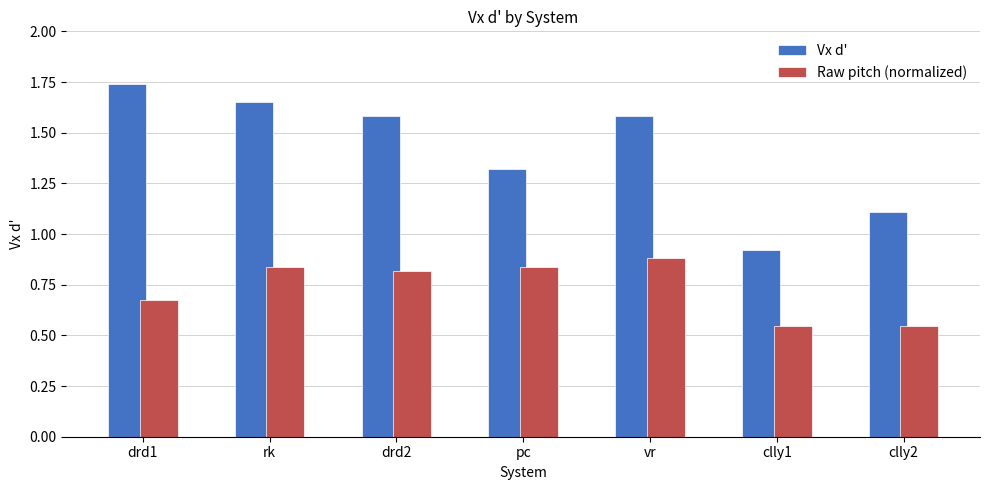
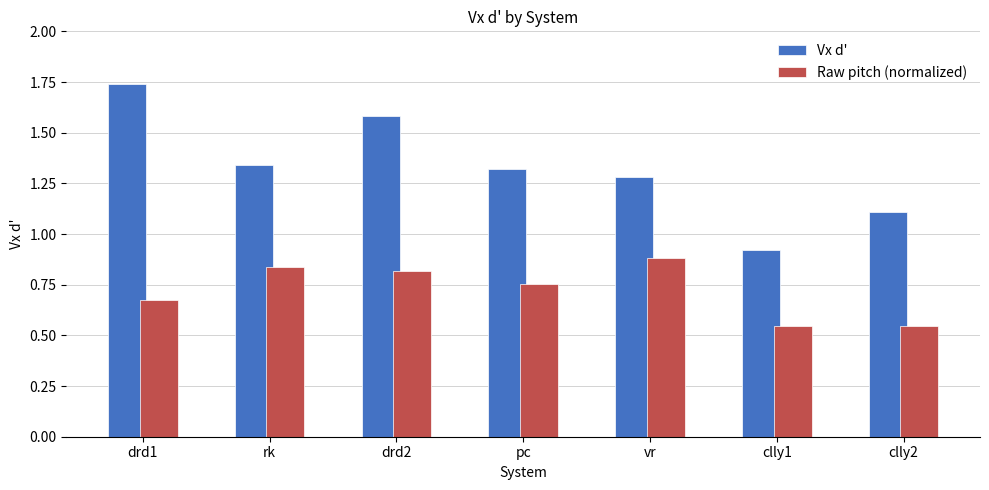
  {
    "Vx d'": {
      "drd1": 1.74,
-     "rk": 1.65,
+     "rk": 1.34,
      "drd2": 1.58,
      "pc": 1.32,
-     "vr": 1.58,
+     "vr": 1.28,
      "clly1": 0.92,
      "clly2": 1.11
    },
    "Raw pitch (normalized)": {
      "drd1": 0.68,
      "rk": 0.84,
      "drd2": 0.82,
-     "pc": 0.84,
+     "pc": 0.76,
      "vr": 0.88,
      "clly1": 0.55,
      "clly2": 0.55
    }
  }
